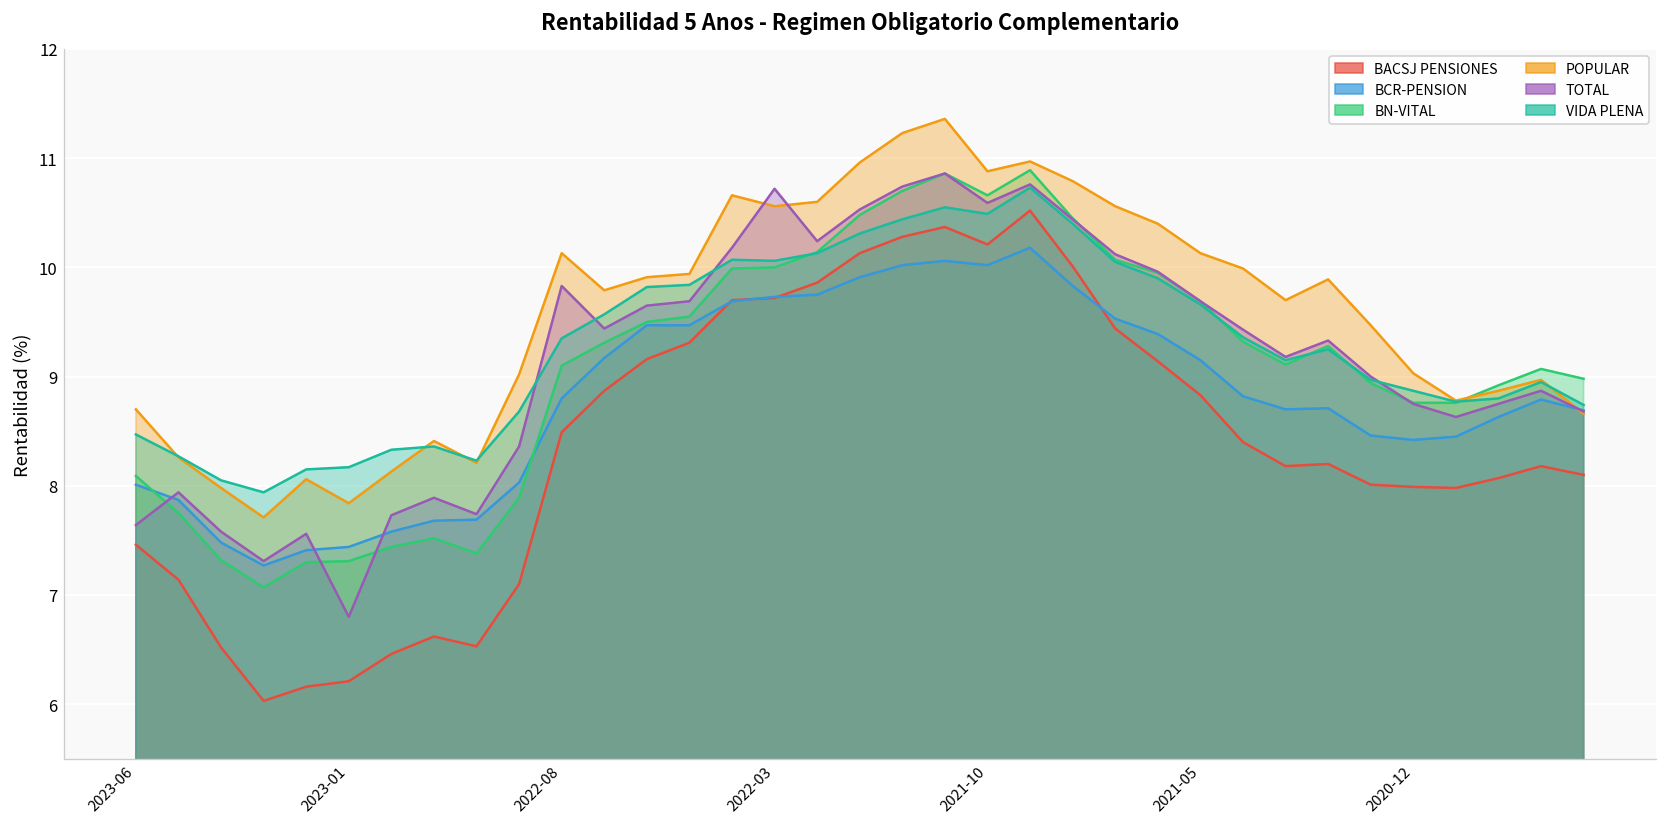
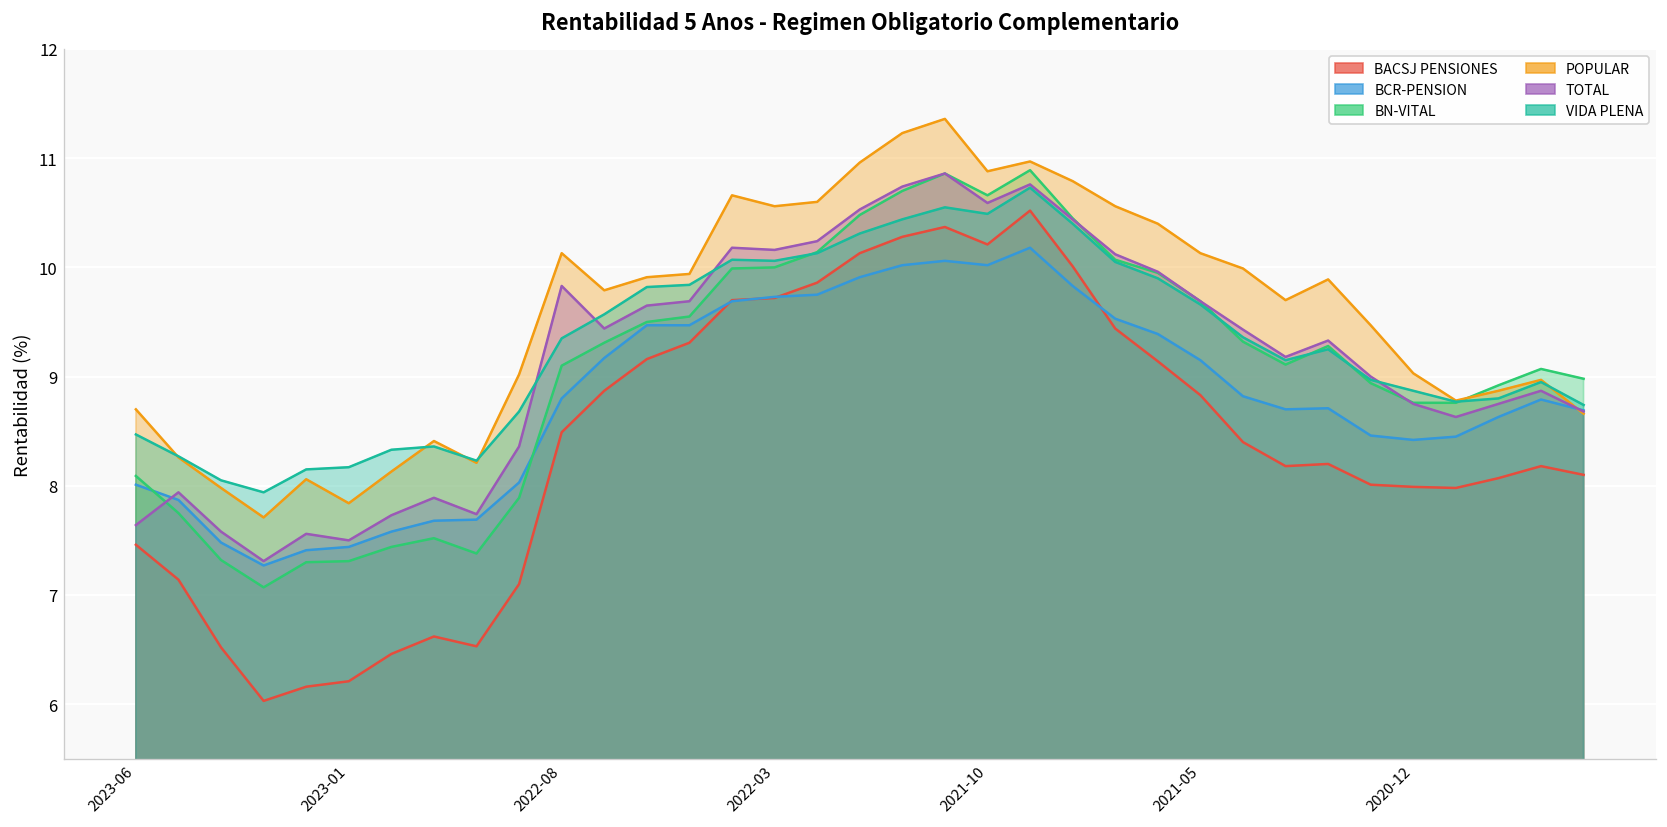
  {
    "TOTAL": {
      "2023-06": 7.6,
-     "2023-01": 6.8,
+     "2023-01": 7.5,
      "2022-08": 9.8,
-     "2022-03": 10.7,
+     "2022-03": 10.2,
      "2021-10": 10.6
    }
  }
